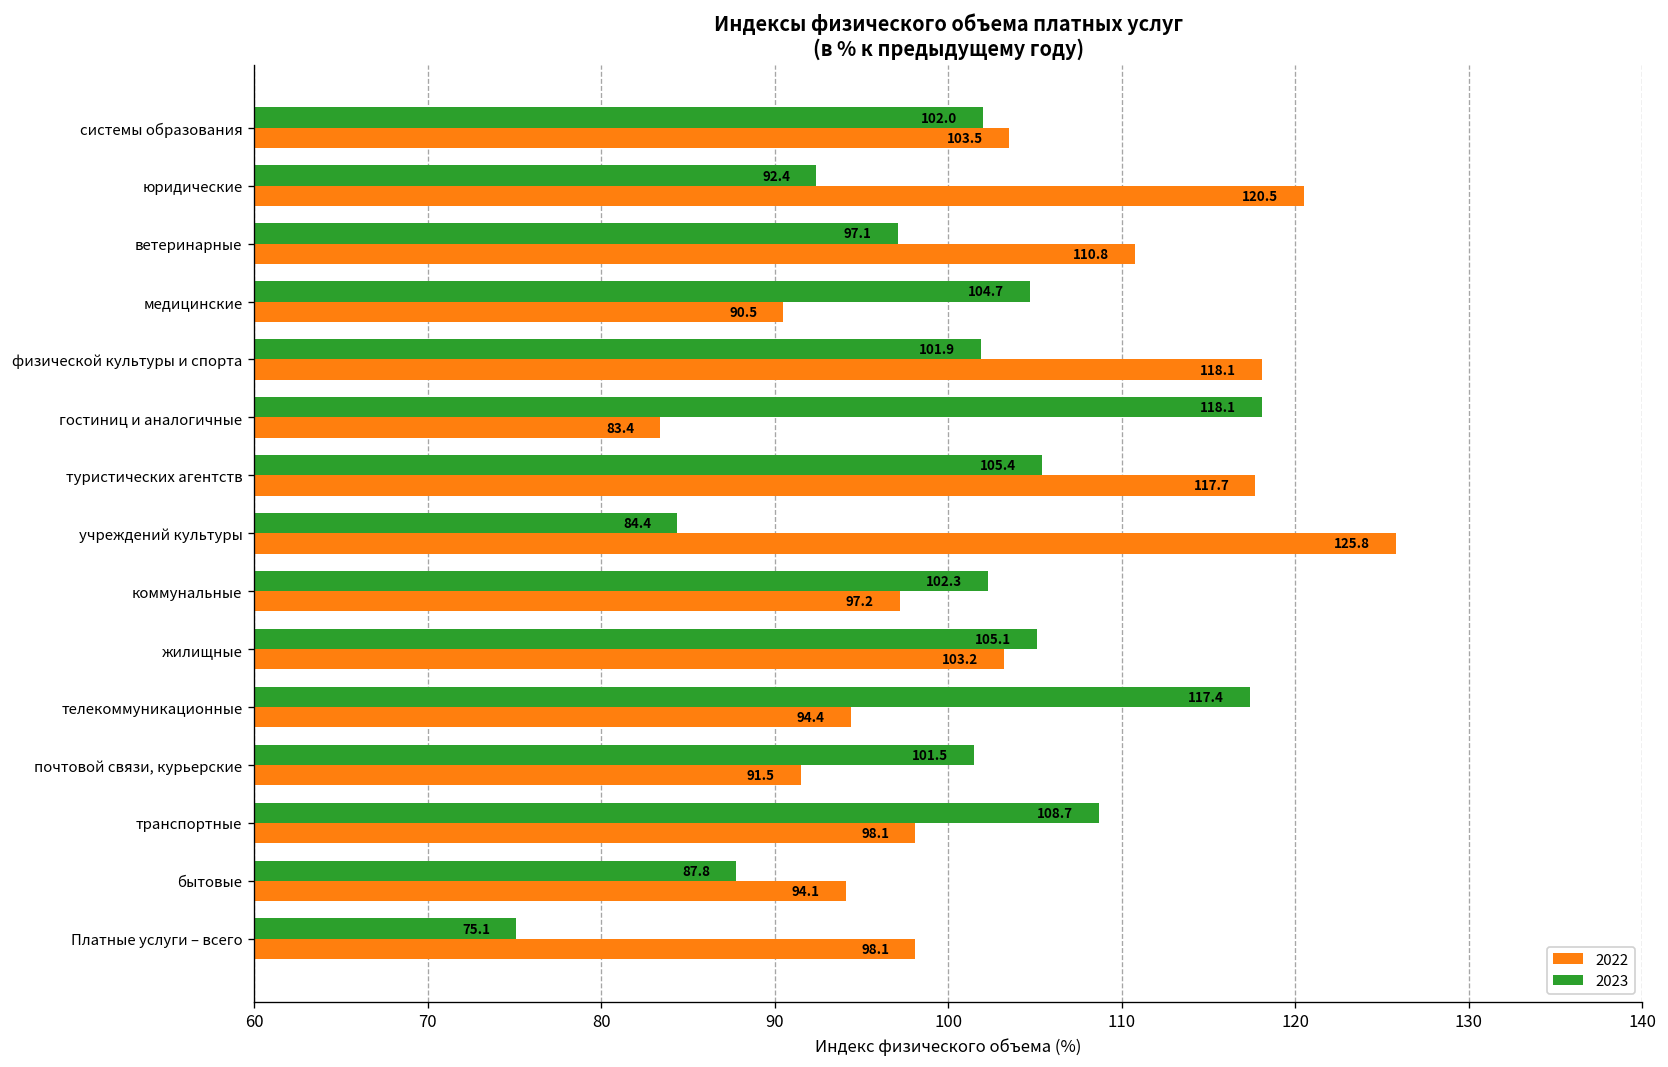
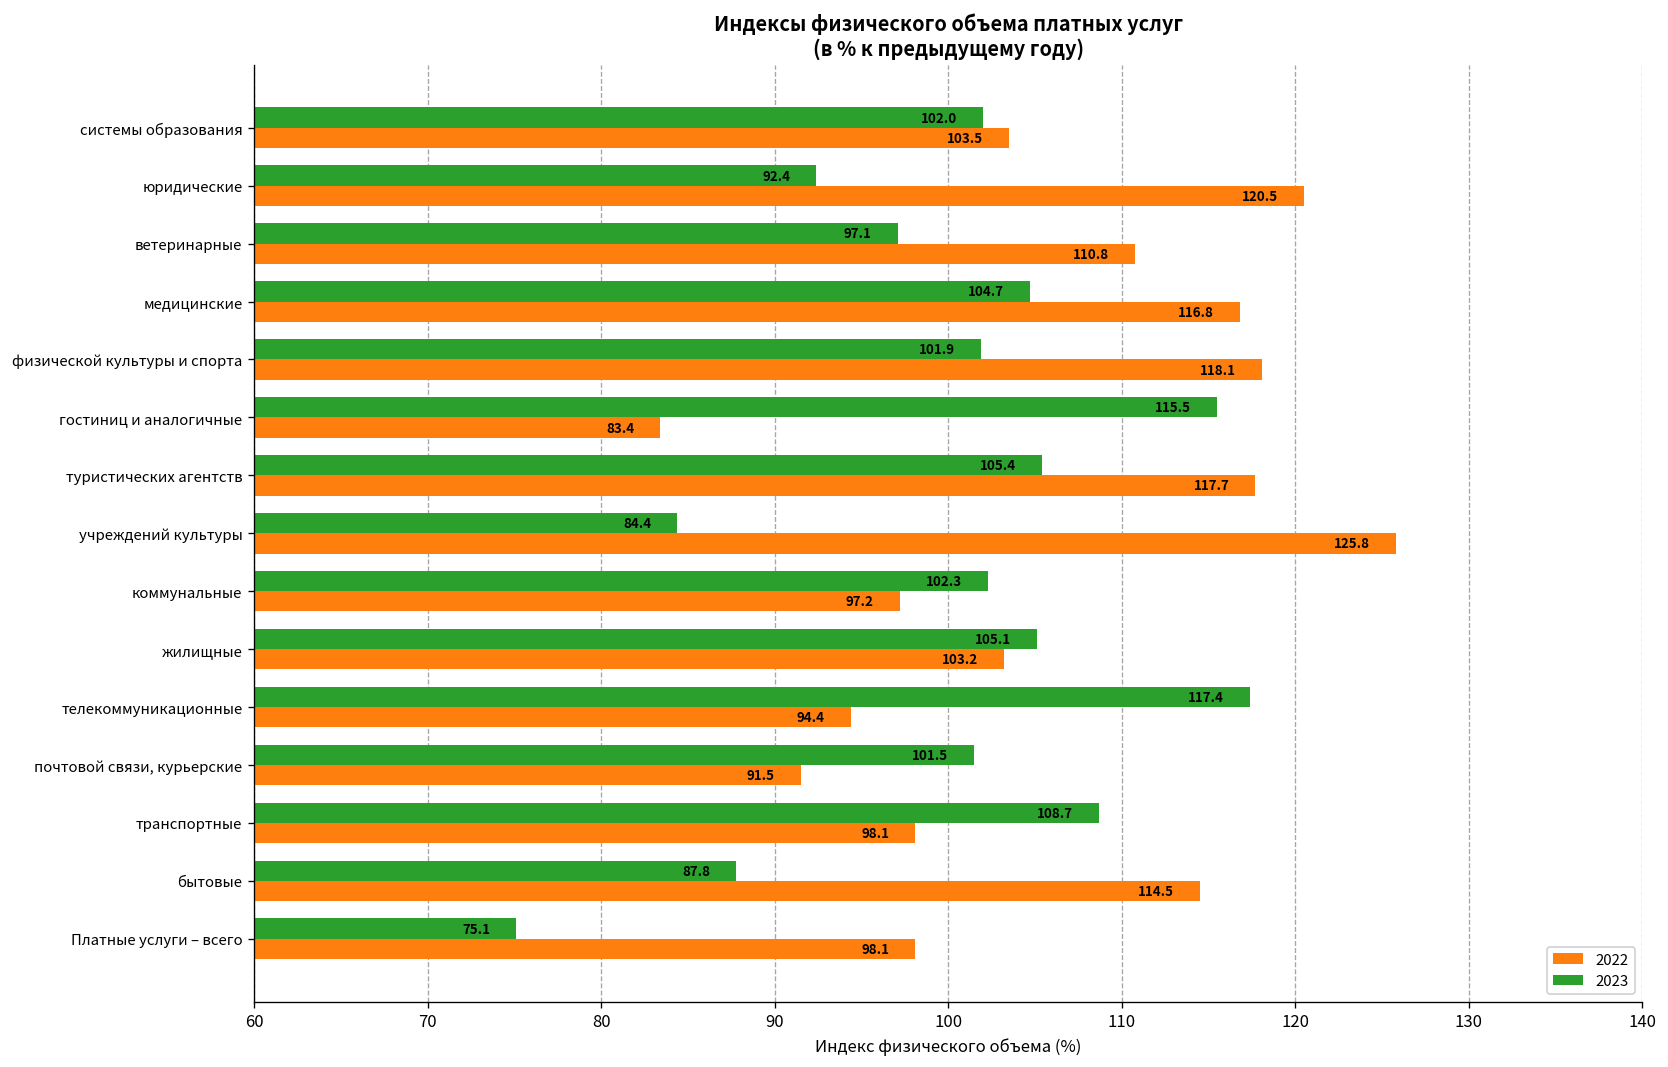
  {
    "2022": {
      "системы образования": 103.5,
      "юридические": 120.5,
      "ветеринарные": 110.8,
-     "медицинские": 90.5,
+     "медицинские": 116.8,
      "физической культуры и спорта": 118.1,
      "гостиниц и аналогичные": 83.4,
      "туристических агентств": 117.7,
      "учреждений культуры": 125.8,
      "коммунальные": 97.2,
      "жилищные": 103.2,
      "телекоммуникационные": 94.4,
      "почтовой связи, курьерские": 91.5,
      "транспортные": 98.1,
-     "бытовые": 94.1,
+     "бытовые": 114.5,
      "Платные услуги – всего": 98.1
    },
    "2023": {
      "системы образования": 102.0,
      "юридические": 92.4,
      "ветеринарные": 97.1,
      "медицинские": 104.7,
      "физической культуры и спорта": 101.9,
-     "гостиниц и аналогичные": 118.1,
+     "гостиниц и аналогичные": 115.5,
      "туристических агентств": 105.4,
      "учреждений культуры": 84.4,
      "коммунальные": 102.3,
      "жилищные": 105.1,
      "телекоммуникационные": 117.4,
      "почтовой связи, курьерские": 101.5,
      "транспортные": 108.7,
      "бытовые": 87.8,
      "Платные услуги – всего": 75.1
    }
  }
